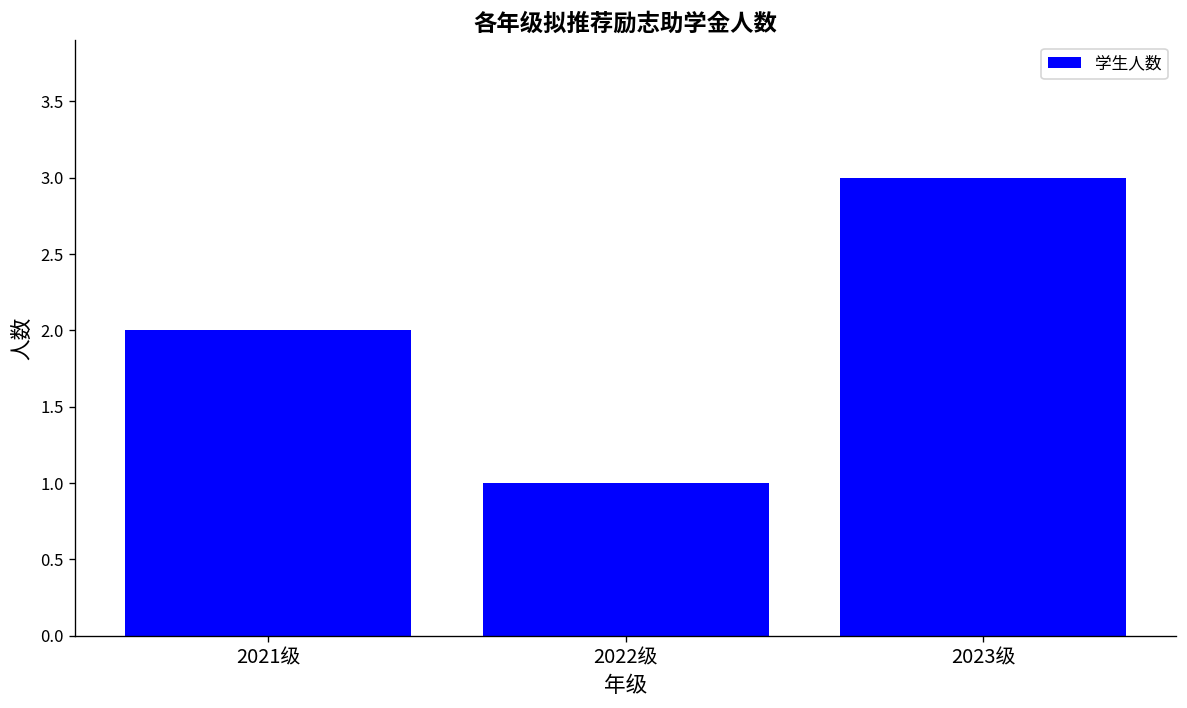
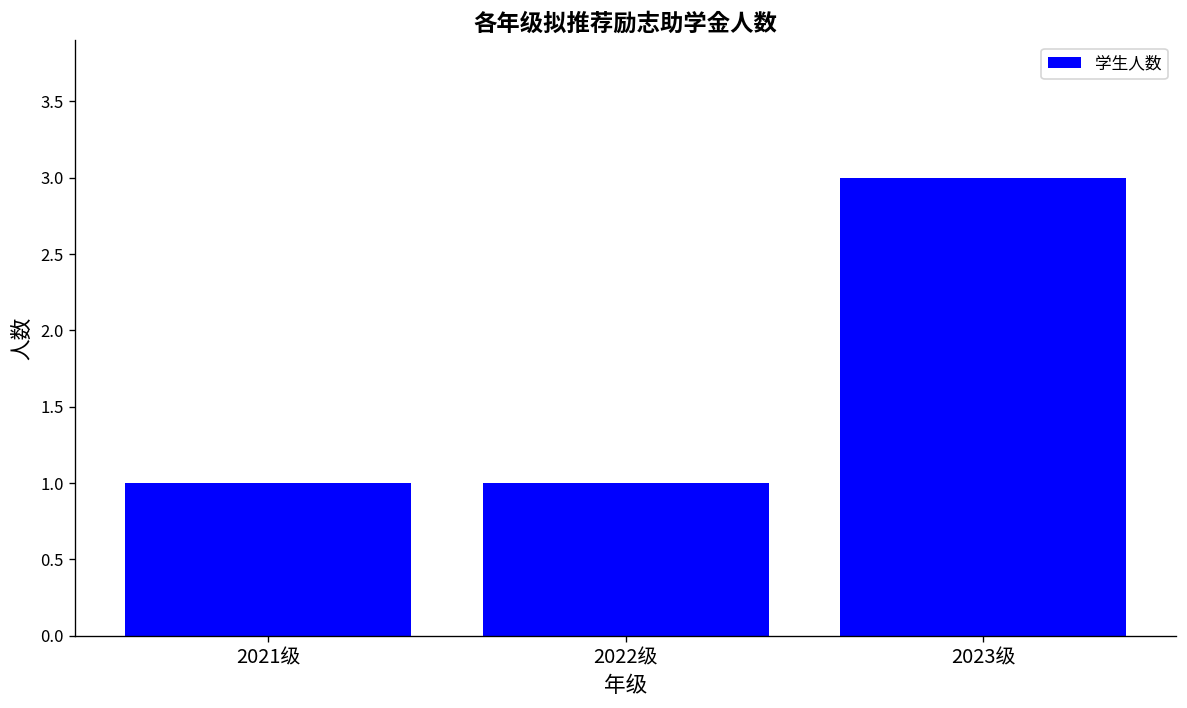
  {
-   "2021级": 2,
+   "2021级": 1,
    "2022级": 1,
    "2023级": 3
  }
